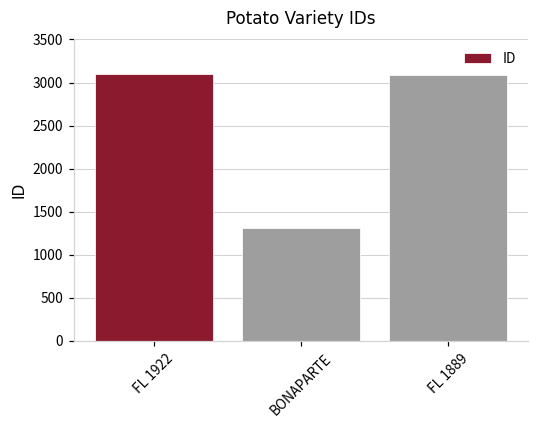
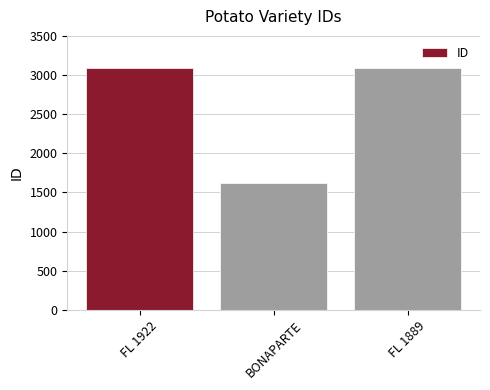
  {
    "FL 1922": 3100,
-   "BONAPARTE": 1300,
+   "BONAPARTE": 1600,
    "FL 1889": 3100
  }
